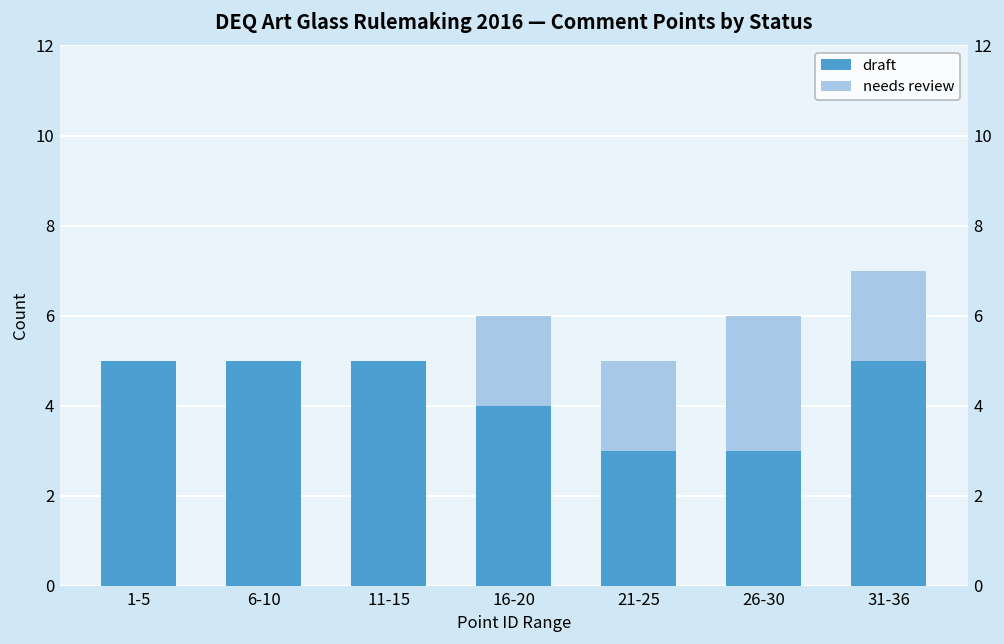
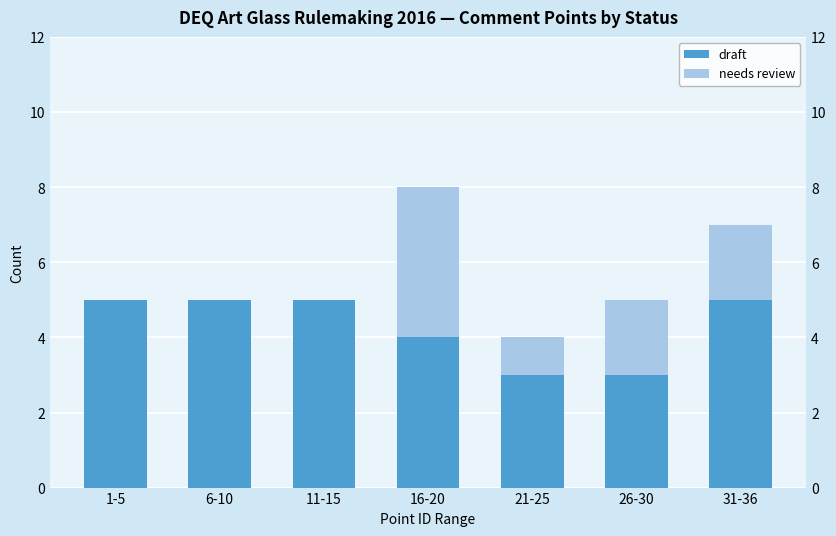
  {
    "draft": {
      "1-5": 5,
      "6-10": 5,
      "11-15": 5,
      "16-20": 4,
      "21-25": 3,
      "26-30": 3,
      "31-36": 5
    },
    "needs review": {
-     "16-20": 2,
-     "21-25": 2,
-     "26-30": 3
+     "16-20": 4,
+     "21-25": 1,
+     "26-30": 2
    }
  }
